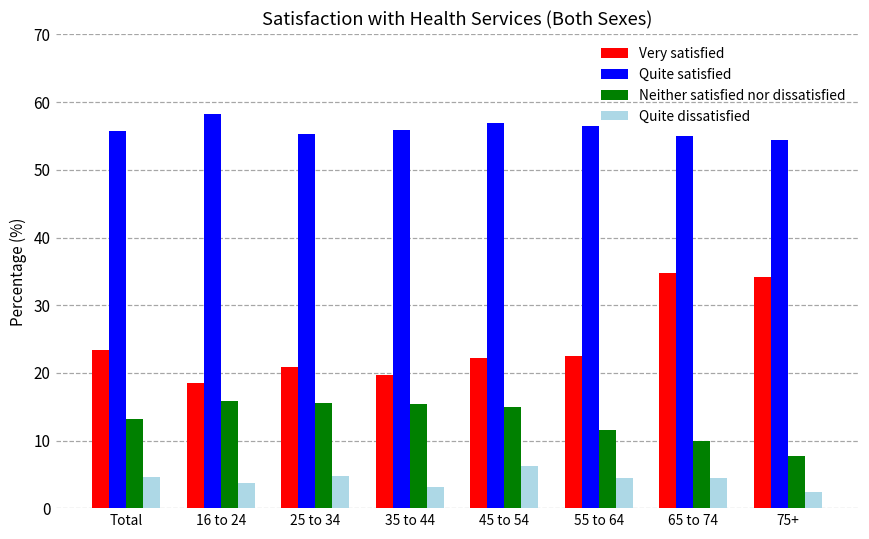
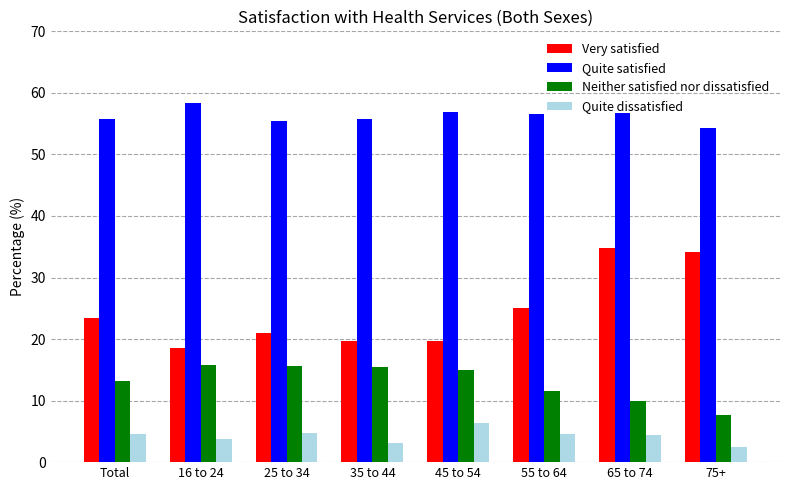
  {
    "Very satisfied": {
      "Total": 23,
      "16 to 24": 19,
      "25 to 34": 21,
      "35 to 44": 20,
-     "45 to 54": 22,
-     "55 to 64": 22,
+     "45 to 54": 20,
+     "55 to 64": 25,
      "65 to 74": 35,
      "75+": 34
    },
    "Quite satisfied": {
      "Total": 56,
      "16 to 24": 58,
      "25 to 34": 55,
      "35 to 44": 56,
      "45 to 54": 57,
      "55 to 64": 56,
-     "65 to 74": 55,
+     "65 to 74": 57,
      "75+": 54
    },
    "Neither satisfied nor dissatisfied": {
      "Total": 13,
      "16 to 24": 16,
      "25 to 34": 16,
      "35 to 44": 15,
      "45 to 54": 15,
      "55 to 64": 12,
      "65 to 74": 10,
      "75+": 8
    },
    "Quite dissatisfied": {
      "Total": 5,
      "16 to 24": 4,
      "25 to 34": 5,
      "35 to 44": 3,
      "45 to 54": 6,
      "55 to 64": 5,
      "65 to 74": 4,
      "75+": 2
    }
  }
